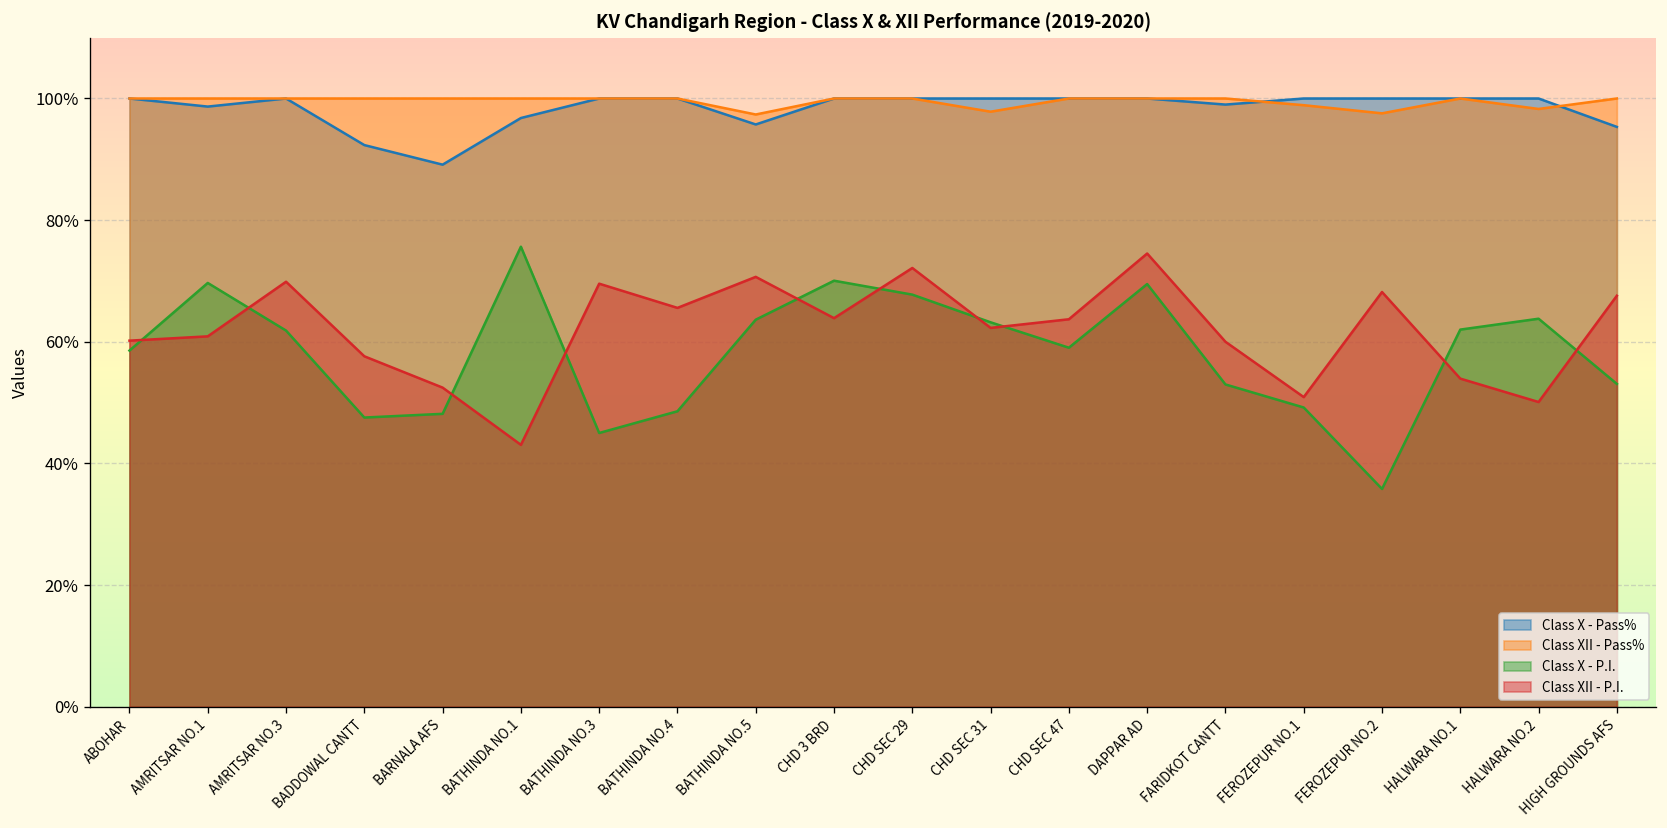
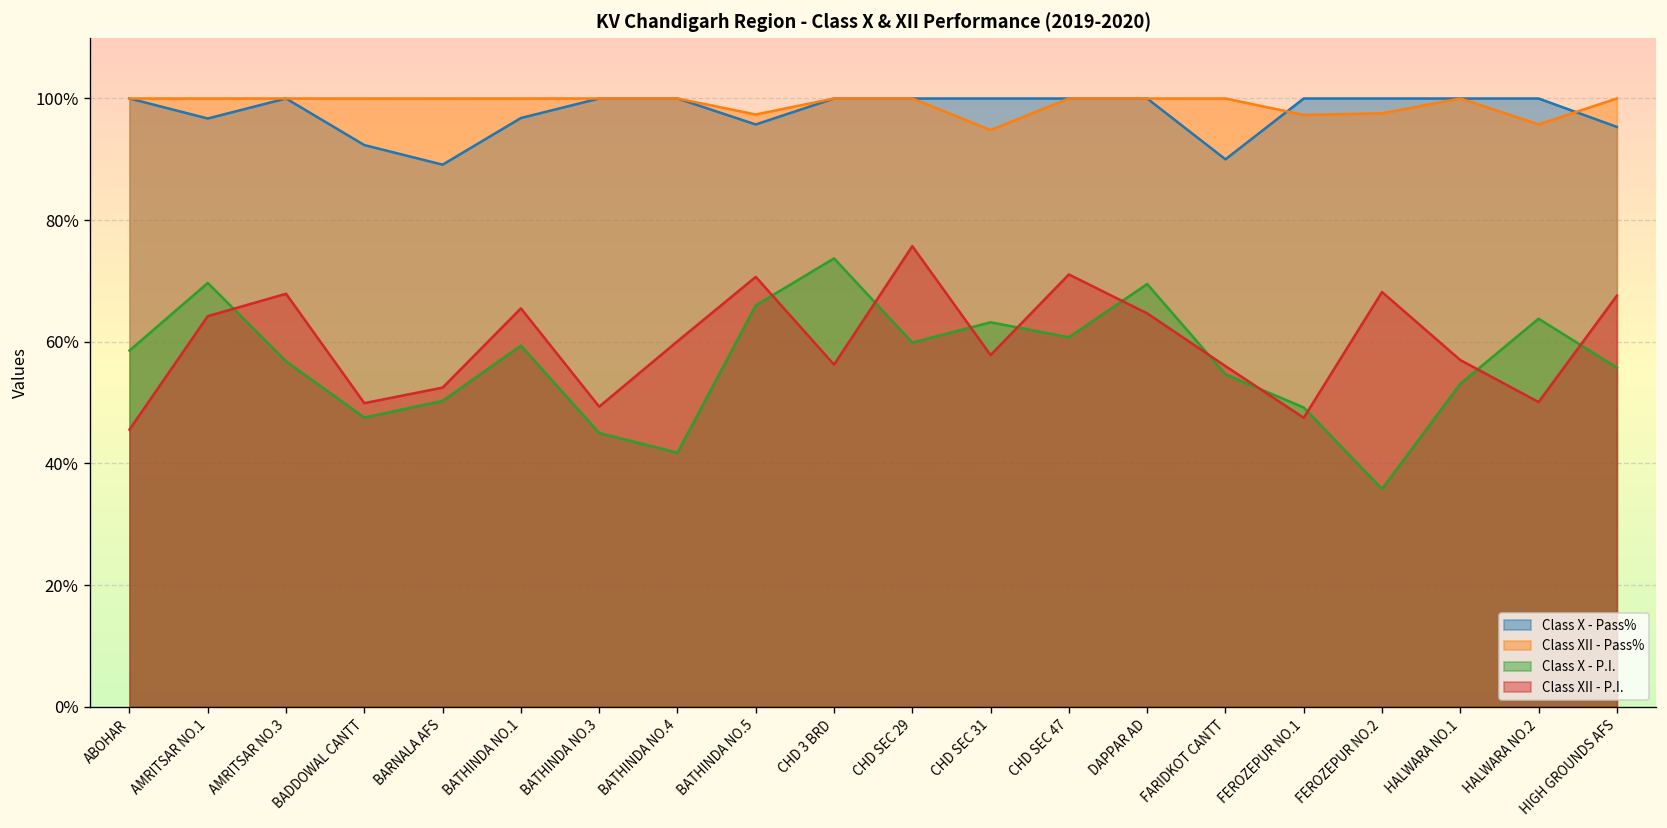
  {
    "Class X - Pass%": {
-     "AMRITSAR NO.1": "99%",
+     "AMRITSAR NO.1": "97%",
      "BADDOWAL CANTT": "92%",
      "BARNALA AFS": "89%",
      "BATHINDA NO.1": "97%",
      "BATHINDA NO.5": "96%",
      "CHD SEC 31": "100%",
-     "FARIDKOT CANTT": "99%",
+     "FARIDKOT CANTT": "90%",
      "FEROZEPUR NO.1": "100%",
      "FEROZEPUR NO.2": "100%",
      "HALWARA NO.2": "100%",
      "HIGH GROUNDS AFS": "95%"
    },
    "Class XII - Pass%": {
      "AMRITSAR NO.1": "100%",
      "BADDOWAL CANTT": "100%",
      "BARNALA AFS": "100%",
      "BATHINDA NO.1": "100%",
      "BATHINDA NO.5": "97%",
-     "CHD SEC 31": "98%",
+     "CHD SEC 31": "95%",
      "FARIDKOT CANTT": "100%",
-     "FEROZEPUR NO.1": "99%",
+     "FEROZEPUR NO.1": "97%",
      "FEROZEPUR NO.2": "98%",
-     "HALWARA NO.2": "98%",
+     "HALWARA NO.2": "96%",
      "HIGH GROUNDS AFS": "100%"
    },
    "Class X - P.I.": {
      "ABOHAR": "59%",
      "AMRITSAR NO.1": "70%",
-     "AMRITSAR NO.3": "62%",
+     "AMRITSAR NO.3": "57%",
      "BADDOWAL CANTT": "48%",
-     "BARNALA AFS": "48%",
-     "BATHINDA NO.1": "76%",
+     "BARNALA AFS": "50%",
+     "BATHINDA NO.1": "59%",
      "BATHINDA NO.3": "45%",
-     "BATHINDA NO.4": "49%",
-     "BATHINDA NO.5": "64%",
-     "CHD 3 BRD": "70%",
-     "CHD SEC 29": "68%",
+     "BATHINDA NO.4": "42%",
+     "BATHINDA NO.5": "66%",
+     "CHD 3 BRD": "74%",
+     "CHD SEC 29": "60%",
      "CHD SEC 31": "63%",
-     "CHD SEC 47": "59%",
+     "CHD SEC 47": "61%",
      "DAPPAR AD": "69%",
-     "FARIDKOT CANTT": "53%",
+     "FARIDKOT CANTT": "55%",
      "FEROZEPUR NO.1": "49%",
      "FEROZEPUR NO.2": "36%",
-     "HALWARA NO.1": "62%",
+     "HALWARA NO.1": "53%",
      "HALWARA NO.2": "64%",
-     "HIGH GROUNDS AFS": "53%"
+     "HIGH GROUNDS AFS": "56%"
    },
    "Class XII - P.I.": {
-     "ABOHAR": "60%",
-     "AMRITSAR NO.1": "61%",
-     "AMRITSAR NO.3": "70%",
-     "BADDOWAL CANTT": "58%",
+     "ABOHAR": "46%",
+     "AMRITSAR NO.1": "64%",
+     "AMRITSAR NO.3": "68%",
+     "BADDOWAL CANTT": "50%",
      "BARNALA AFS": "52%",
-     "BATHINDA NO.1": "43%",
-     "BATHINDA NO.3": "70%",
-     "BATHINDA NO.4": "66%",
+     "BATHINDA NO.1": "65%",
+     "BATHINDA NO.3": "49%",
+     "BATHINDA NO.4": "60%",
      "BATHINDA NO.5": "71%",
-     "CHD 3 BRD": "64%",
-     "CHD SEC 29": "72%",
-     "CHD SEC 31": "62%",
-     "CHD SEC 47": "64%",
-     "DAPPAR AD": "75%",
-     "FARIDKOT CANTT": "60%",
-     "FEROZEPUR NO.1": "51%",
+     "CHD 3 BRD": "56%",
+     "CHD SEC 29": "76%",
+     "CHD SEC 31": "58%",
+     "CHD SEC 47": "71%",
+     "DAPPAR AD": "65%",
+     "FARIDKOT CANTT": "56%",
+     "FEROZEPUR NO.1": "48%",
      "FEROZEPUR NO.2": "68%",
-     "HALWARA NO.1": "54%",
+     "HALWARA NO.1": "57%",
      "HALWARA NO.2": "50%",
      "HIGH GROUNDS AFS": "68%"
    }
  }
